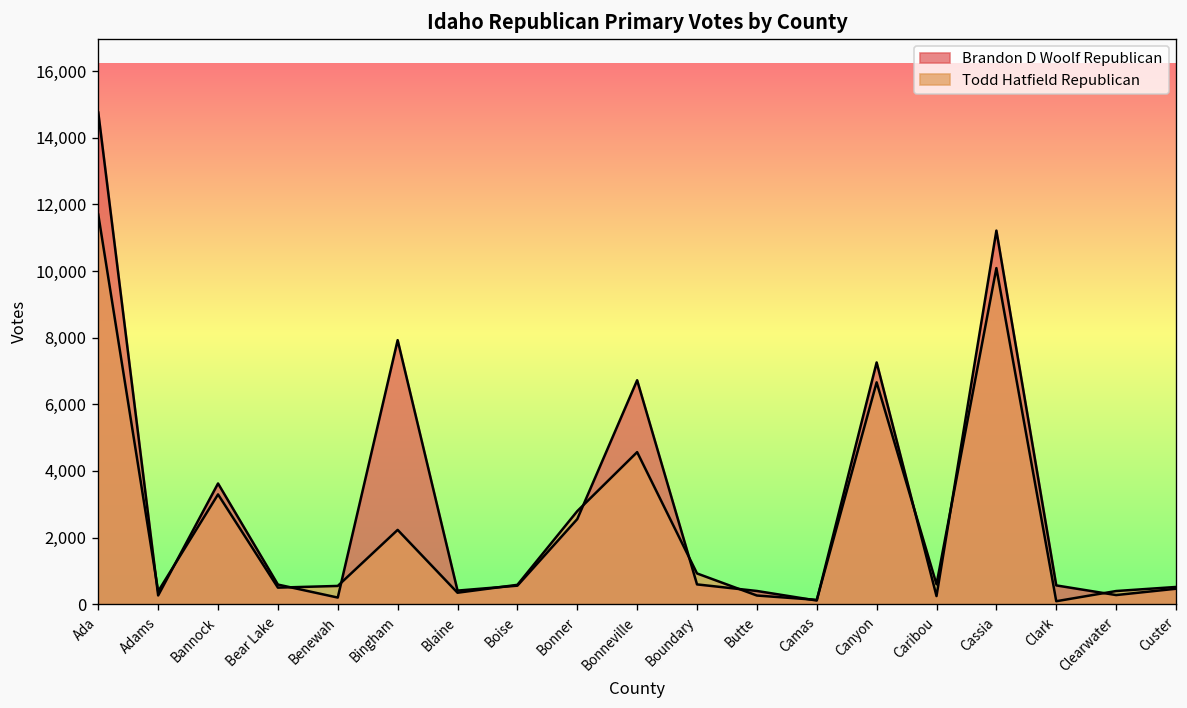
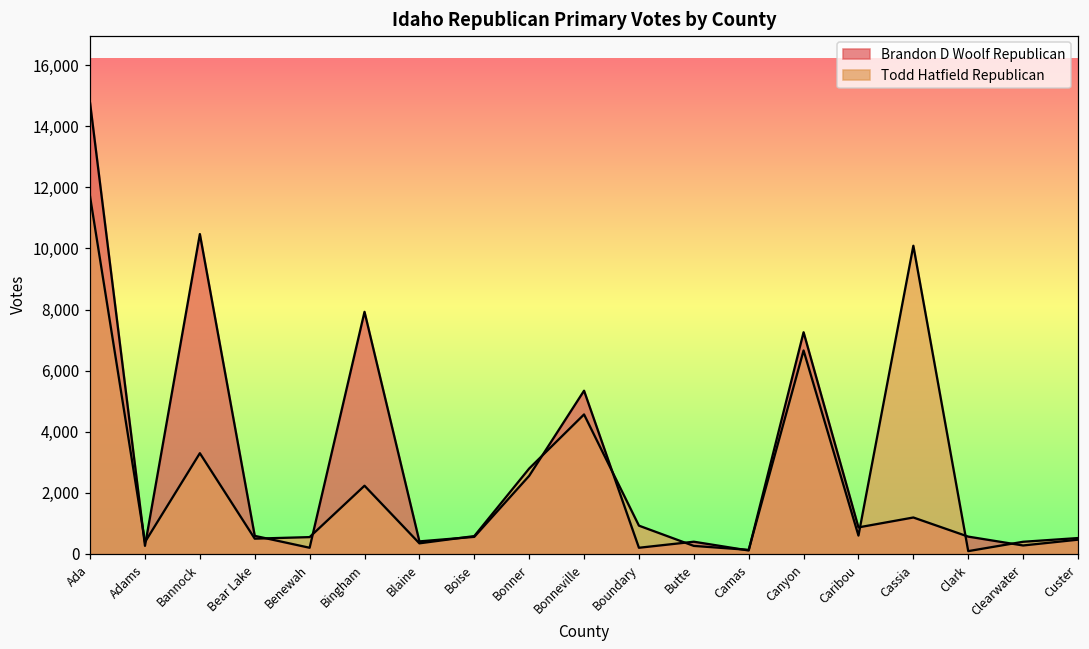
  {
    "Brandon D Woolf Republican": {
      "Ada": "14,800",
      "Adams": "300",
-     "Bannock": "3,600",
+     "Bannock": "10,500",
      "Bear Lake": "600",
      "Benewah": "200",
      "Bingham": "7,900",
      "Bonner": "2,600",
-     "Bonneville": "6,700",
-     "Boundary": "600",
+     "Bonneville": "5,300",
+     "Boundary": "200",
      "Butte": "400",
      "Canyon": "7,300",
-     "Caribou": "200",
-     "Cassia": "11,200",
+     "Caribou": "900",
+     "Cassia": "1,200",
      "Clark": "600",
      "Clearwater": "300"
    },
    "Todd Hatfield Republican": {
      "Ada": "11,700",
      "Adams": "400",
      "Bannock": "3,300",
      "Bear Lake": "500",
      "Benewah": "500",
      "Bingham": "2,200",
      "Bonner": "2,800",
      "Bonneville": "4,600",
      "Boundary": "900",
      "Butte": "300",
      "Canyon": "6,700",
      "Caribou": "600",
      "Cassia": "10,100",
      "Clark": "100",
      "Clearwater": "400"
    }
  }
